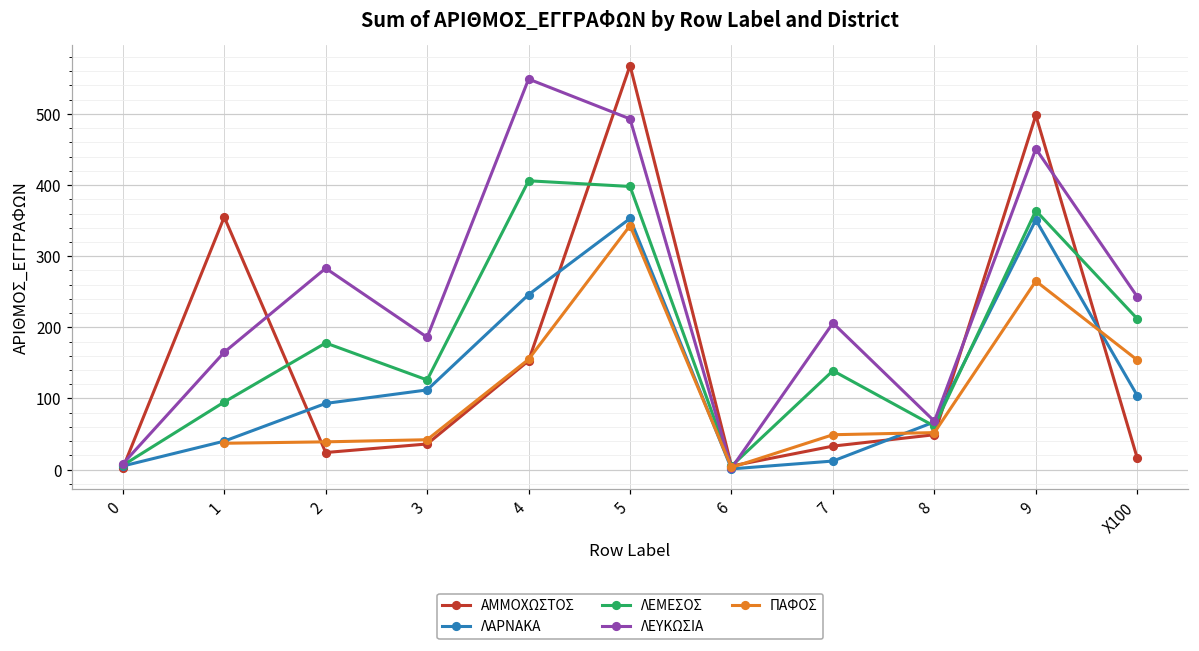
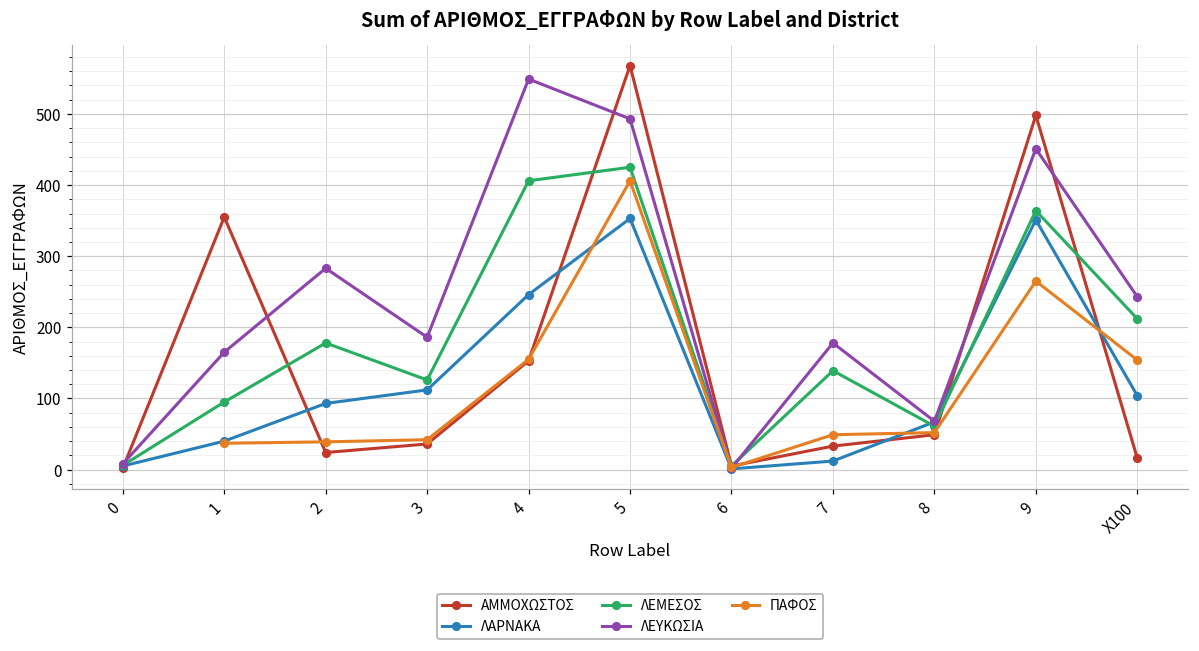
  {
    "ΑΜΜΟΧΩΣΤΟΣ": {
      "1": 360,
      "2": 20,
      "3": 40,
      "5": 570,
      "7": 30,
      "9": 500,
      "X100": 20
    },
    "ΛΑΡΝΑΚΑ": {
      "2": 90,
      "3": 110,
      "4": 250,
      "5": 350,
      "7": 10,
      "9": 350,
      "X100": 100
    },
    "ΛΕΜΕΣΟΣ": {
      "1": 100,
      "2": 180,
      "3": 130,
      "4": 410,
-     "5": 400,
+     "5": 430,
      "7": 140,
      "8": 60,
      "9": 360,
      "X100": 210
    },
    "ΛΕΥΚΩΣΙΑ": {
      "1": 170,
      "2": 280,
      "3": 190,
      "4": 550,
      "5": 490,
-     "7": 210,
+     "7": 180,
      "9": 450,
      "X100": 240
    },
    "ΠΑΦΟΣ": {
      "2": 40,
      "3": 40,
-     "5": 340,
+     "5": 410,
      "7": 50,
      "9": 270,
      "X100": 150
    }
  }
